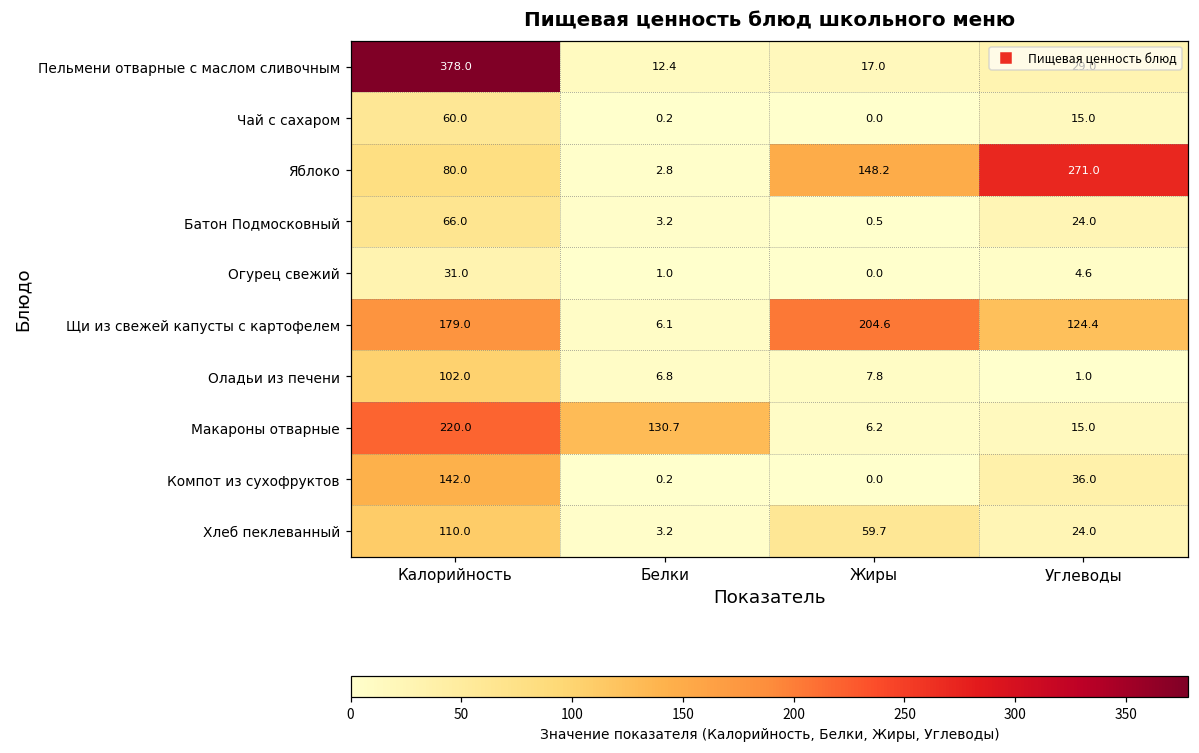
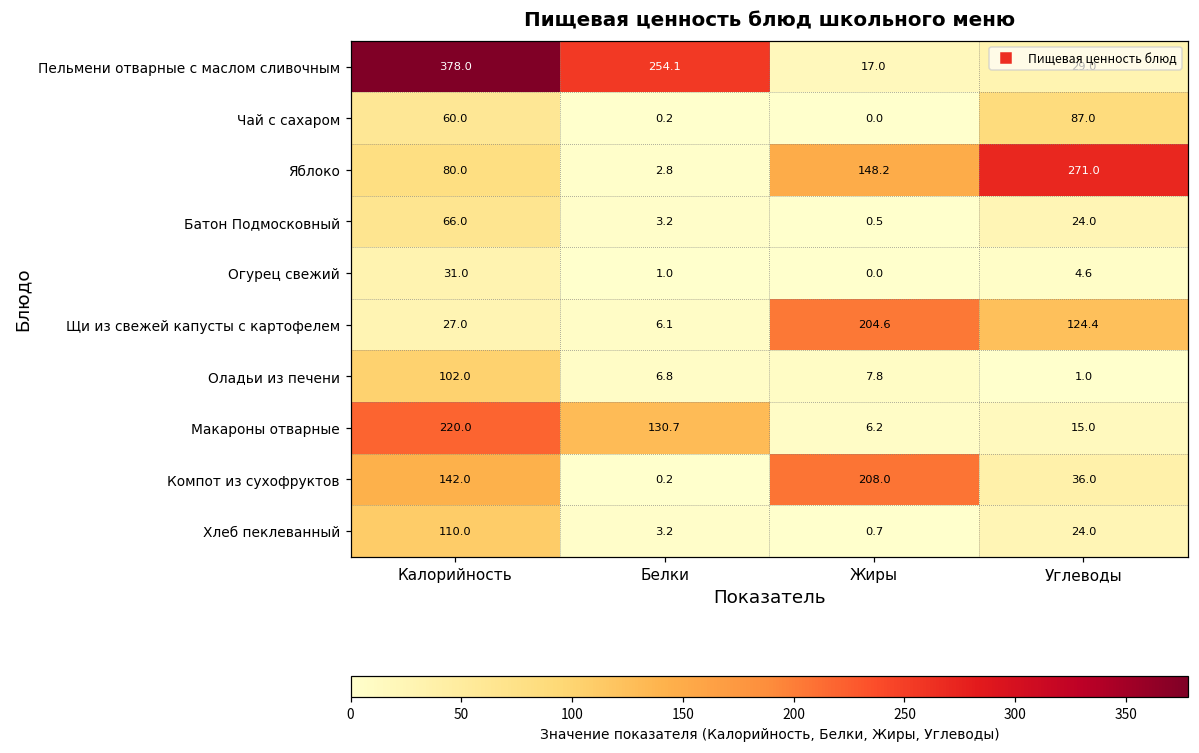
  {
    "Пельмени отварные с маслом сливочным": {
      "Калорийность": 378.0,
-     "Белки": 12.4,
+     "Белки": 254.1,
      "Жиры": 17.0
    },
    "Чай с сахаром": {
      "Калорийность": 60.0,
      "Белки": 0.2,
      "Жиры": 0.0,
-     "Углеводы": 15.0
+     "Углеводы": 87.0
    },
    "Яблоко": {
      "Калорийность": 80.0,
      "Белки": 2.8,
      "Жиры": 148.2,
      "Углеводы": 271.0
    },
    "Батон Подмосковный": {
      "Калорийность": 66.0,
      "Белки": 3.2,
      "Жиры": 0.5,
      "Углеводы": 24.0
    },
    "Огурец свежий": {
      "Калорийность": 31.0,
      "Белки": 1.0,
      "Жиры": 0.0,
      "Углеводы": 4.6
    },
    "Щи из свежей капусты с картофелем": {
-     "Калорийность": 179.0,
+     "Калорийность": 27.0,
      "Белки": 6.1,
      "Жиры": 204.6,
      "Углеводы": 124.4
    },
    "Оладьи из печени": {
      "Калорийность": 102.0,
      "Белки": 6.8,
      "Жиры": 7.8,
      "Углеводы": 1.0
    },
    "Макароны отварные": {
      "Калорийность": 220.0,
      "Белки": 130.7,
      "Жиры": 6.2,
      "Углеводы": 15.0
    },
    "Компот из сухофруктов": {
      "Калорийность": 142.0,
      "Белки": 0.2,
-     "Жиры": 0.0,
+     "Жиры": 208.0,
      "Углеводы": 36.0
    },
    "Хлеб пеклеванный": {
      "Калорийность": 110.0,
      "Белки": 3.2,
-     "Жиры": 59.7,
+     "Жиры": 0.7,
      "Углеводы": 24.0
    }
  }
